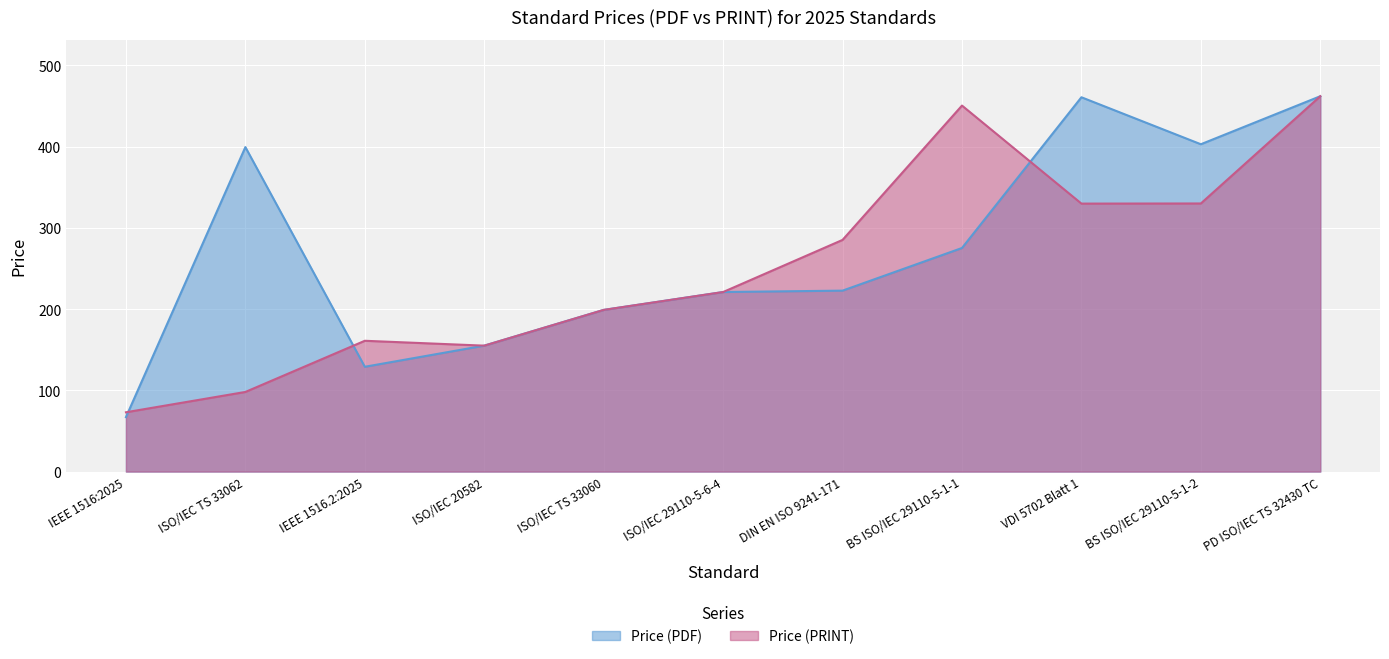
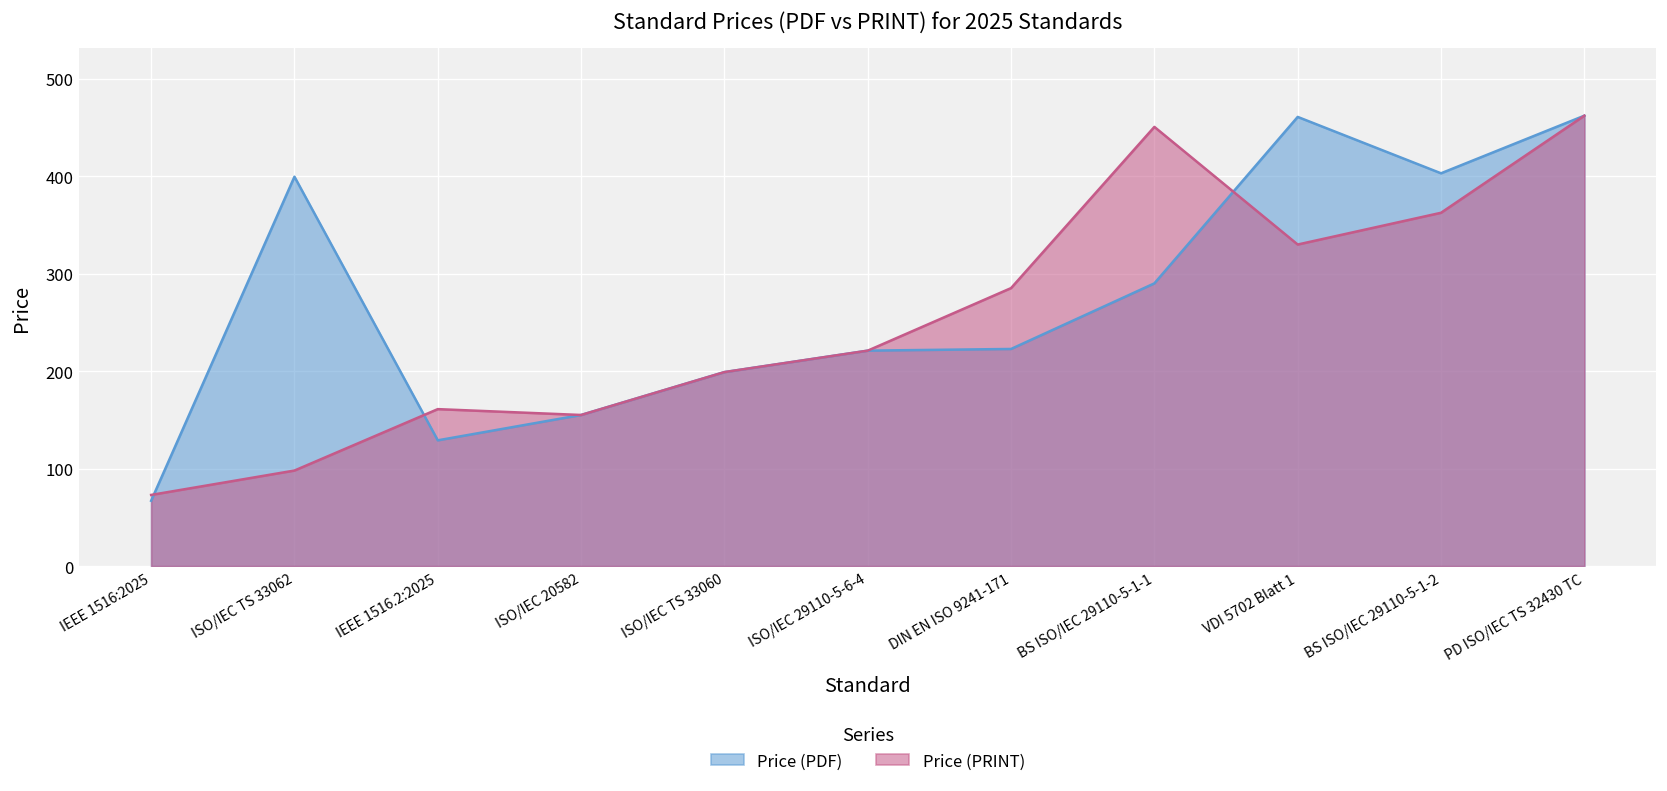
  {
    "Price (PDF)": {
      "IEEE 1516:2025": 70,
      "ISO/IEC TS 33062": 400,
      "IEEE 1516.2:2025": 130,
      "DIN EN ISO 9241-171": 220,
-     "BS ISO/IEC 29110-5-1-1": 280,
+     "BS ISO/IEC 29110-5-1-1": 290,
      "VDI 5702 Blatt 1": 460,
      "BS ISO/IEC 29110-5-1-2": 400
    },
    "Price (PRINT)": {
      "IEEE 1516:2025": 70,
      "ISO/IEC TS 33062": 100,
      "IEEE 1516.2:2025": 160,
      "DIN EN ISO 9241-171": 290,
      "BS ISO/IEC 29110-5-1-1": 450,
      "VDI 5702 Blatt 1": 330,
-     "BS ISO/IEC 29110-5-1-2": 330
+     "BS ISO/IEC 29110-5-1-2": 360
    }
  }
